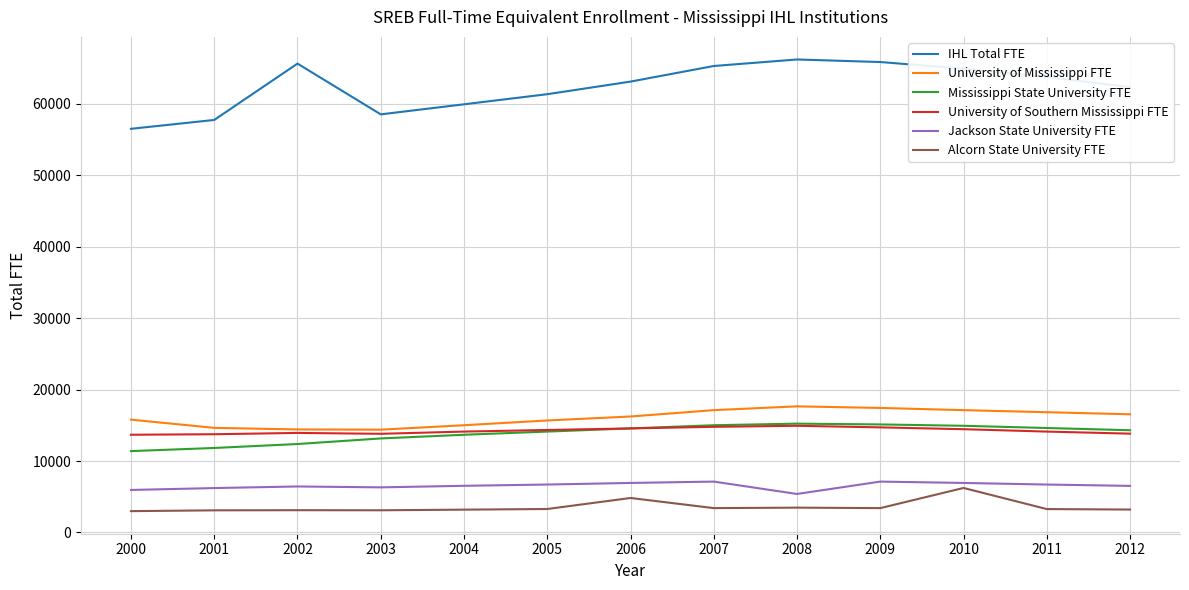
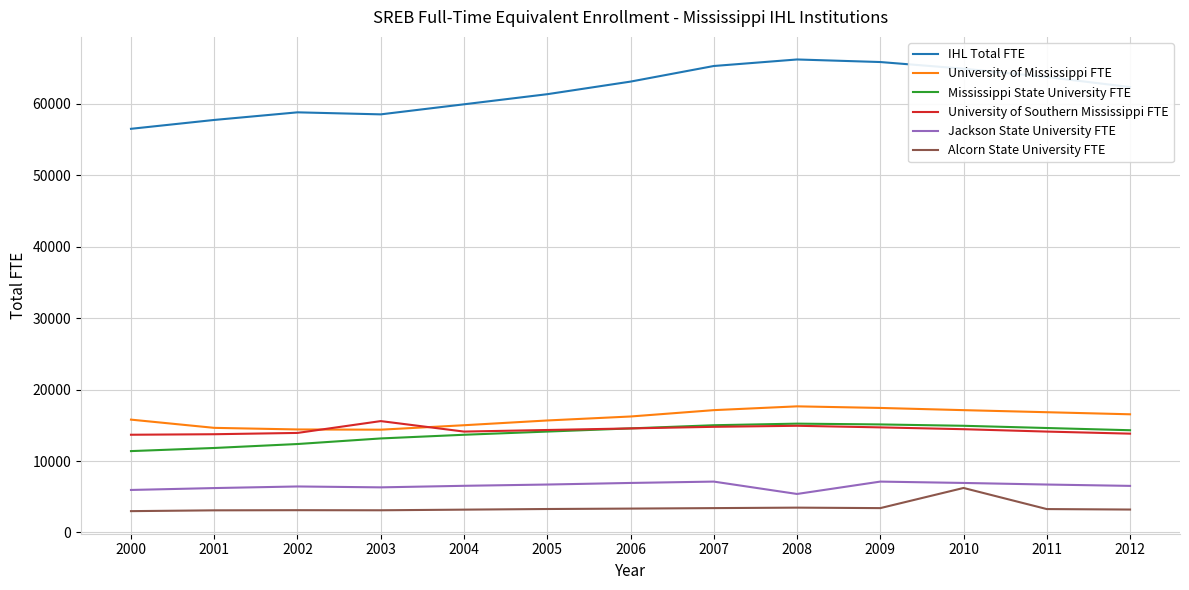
  {
    "IHL Total FTE": {
      "2000": 56000,
      "2001": 58000,
-     "2002": 66000,
+     "2002": 59000,
      "2003": 59000,
      "2004": 60000,
      "2005": 61000,
      "2006": 63000,
      "2007": 65000,
      "2008": 66000,
      "2009": 66000
    },
    "University of Mississippi FTE": {
      "2000": 16000,
      "2001": 15000,
      "2002": 14000,
      "2003": 14000,
      "2004": 15000,
      "2005": 16000,
      "2006": 16000,
      "2007": 17000,
      "2008": 18000,
      "2009": 17000,
      "2010": 17000,
      "2011": 17000,
      "2012": 17000
    },
    "Mississippi State University FTE": {
      "2000": 11000,
      "2001": 12000,
      "2002": 12000,
      "2003": 13000,
      "2004": 14000,
      "2009": 15000,
      "2010": 15000,
      "2011": 15000,
      "2012": 14000
    },
    "University of Southern Mississippi FTE": {
      "2000": 14000,
      "2001": 14000,
      "2002": 14000,
-     "2003": 14000,
+     "2003": 16000,
      "2004": 14000,
      "2009": 15000,
      "2010": 14000,
      "2011": 14000,
      "2012": 14000
    },
    "Jackson State University FTE": {
      "2000": 6000,
      "2001": 6000,
      "2002": 6000,
      "2003": 6000,
      "2004": 7000,
      "2005": 7000,
      "2006": 7000,
      "2007": 7000,
      "2008": 5000,
      "2009": 7000,
      "2010": 7000,
      "2011": 7000,
      "2012": 7000
    },
    "Alcorn State University FTE": {
      "2000": 3000,
      "2001": 3000,
      "2002": 3000,
      "2003": 3000,
      "2004": 3000,
      "2005": 3000,
-     "2006": 5000,
+     "2006": 3000,
      "2007": 3000,
      "2008": 3000,
      "2009": 3000,
      "2010": 6000,
      "2011": 3000,
      "2012": 3000
    }
  }
